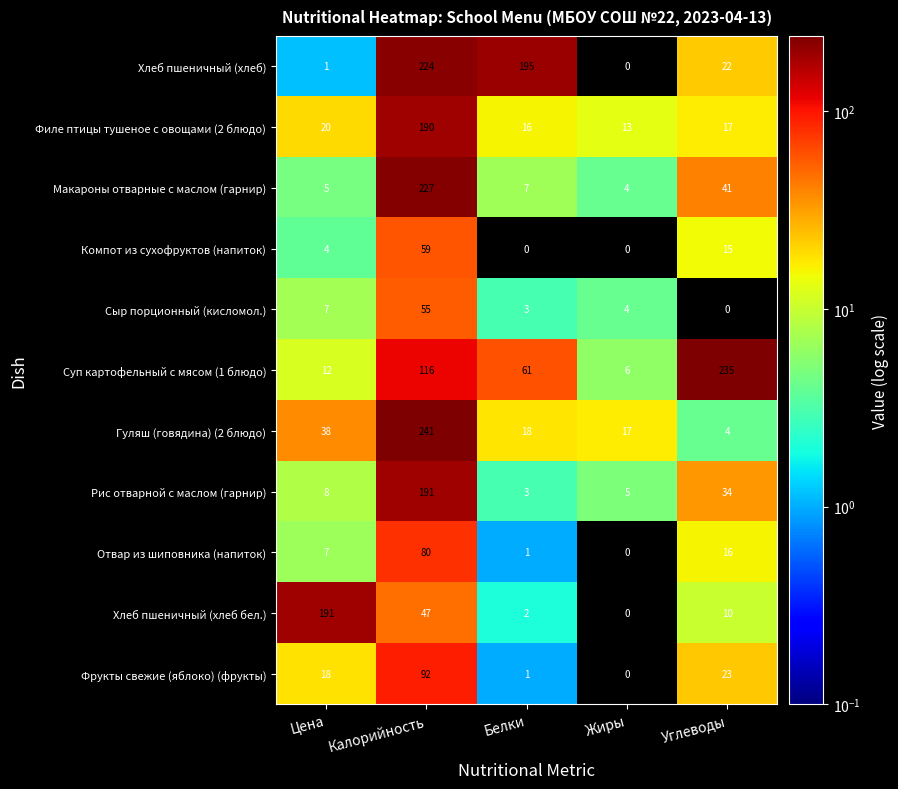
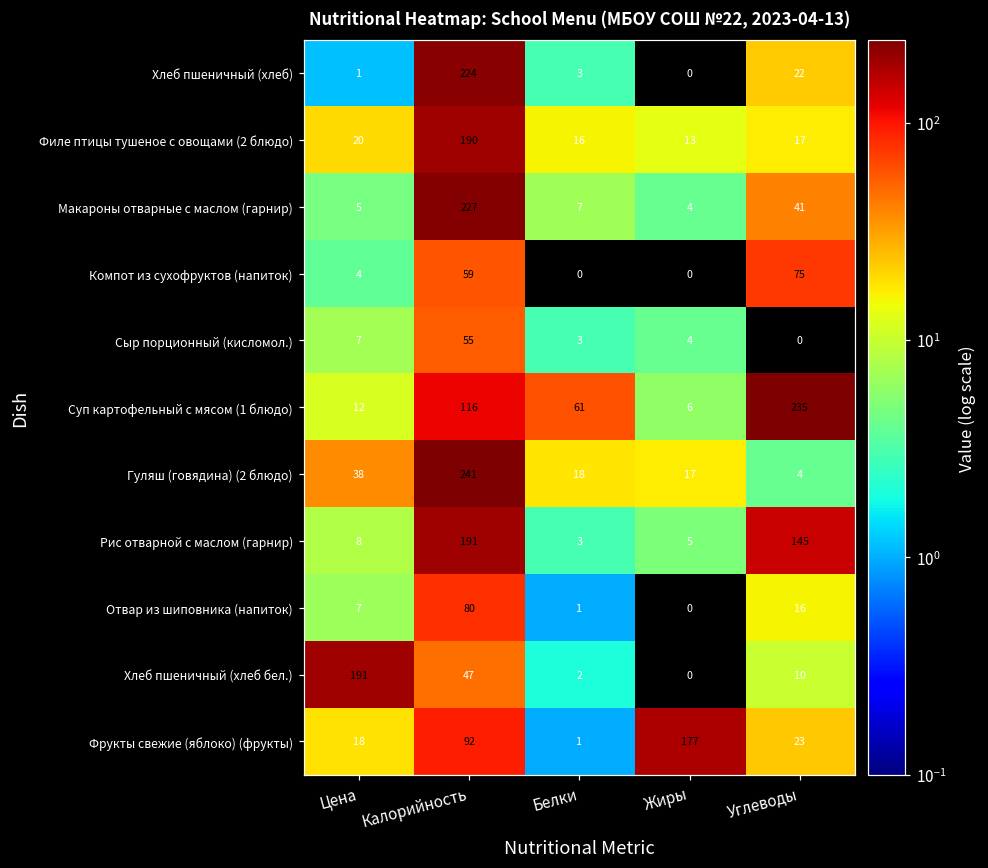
  {
    "Хлеб пшеничный (хлеб)": {
      "Цена": 1,
      "Калорийность": 224,
-     "Белки": 195,
+     "Белки": 3,
      "Жиры": 0,
      "Углеводы": 22
    },
    "Филе птицы тушеное с овощами (2 блюдо)": {
      "Цена": 20,
      "Калорийность": 190,
      "Белки": 16,
      "Жиры": 13,
      "Углеводы": 17
    },
    "Макароны отварные с маслом (гарнир)": {
      "Цена": 5,
      "Калорийность": 227,
      "Белки": 7,
      "Жиры": 4,
      "Углеводы": 41
    },
    "Компот из сухофруктов (напиток)": {
      "Цена": 4,
      "Калорийность": 59,
      "Белки": 0,
      "Жиры": 0,
-     "Углеводы": 15
+     "Углеводы": 75
    },
    "Сыр порционный (кисломол.)": {
      "Цена": 7,
      "Калорийность": 55,
      "Белки": 3,
      "Жиры": 4,
      "Углеводы": 0
    },
    "Суп картофельный с мясом (1 блюдо)": {
      "Цена": 12,
      "Калорийность": 116,
      "Белки": 61,
      "Жиры": 6,
      "Углеводы": 235
    },
    "Гуляш (говядина) (2 блюдо)": {
      "Цена": 38,
      "Калорийность": 241,
      "Белки": 18,
      "Жиры": 17,
      "Углеводы": 4
    },
    "Рис отварной с маслом (гарнир)": {
      "Цена": 8,
      "Калорийность": 191,
      "Белки": 3,
      "Жиры": 5,
-     "Углеводы": 34
+     "Углеводы": 145
    },
    "Отвар из шиповника (напиток)": {
      "Цена": 7,
      "Калорийность": 80,
      "Белки": 1,
      "Жиры": 0,
      "Углеводы": 16
    },
    "Хлеб пшеничный (хлеб бел.)": {
      "Цена": 191,
      "Калорийность": 47,
      "Белки": 2,
      "Жиры": 0,
      "Углеводы": 10
    },
    "Фрукты свежие (яблоко) (фрукты)": {
      "Цена": 18,
      "Калорийность": 92,
      "Белки": 1,
-     "Жиры": 0,
+     "Жиры": 177,
      "Углеводы": 23
    }
  }
